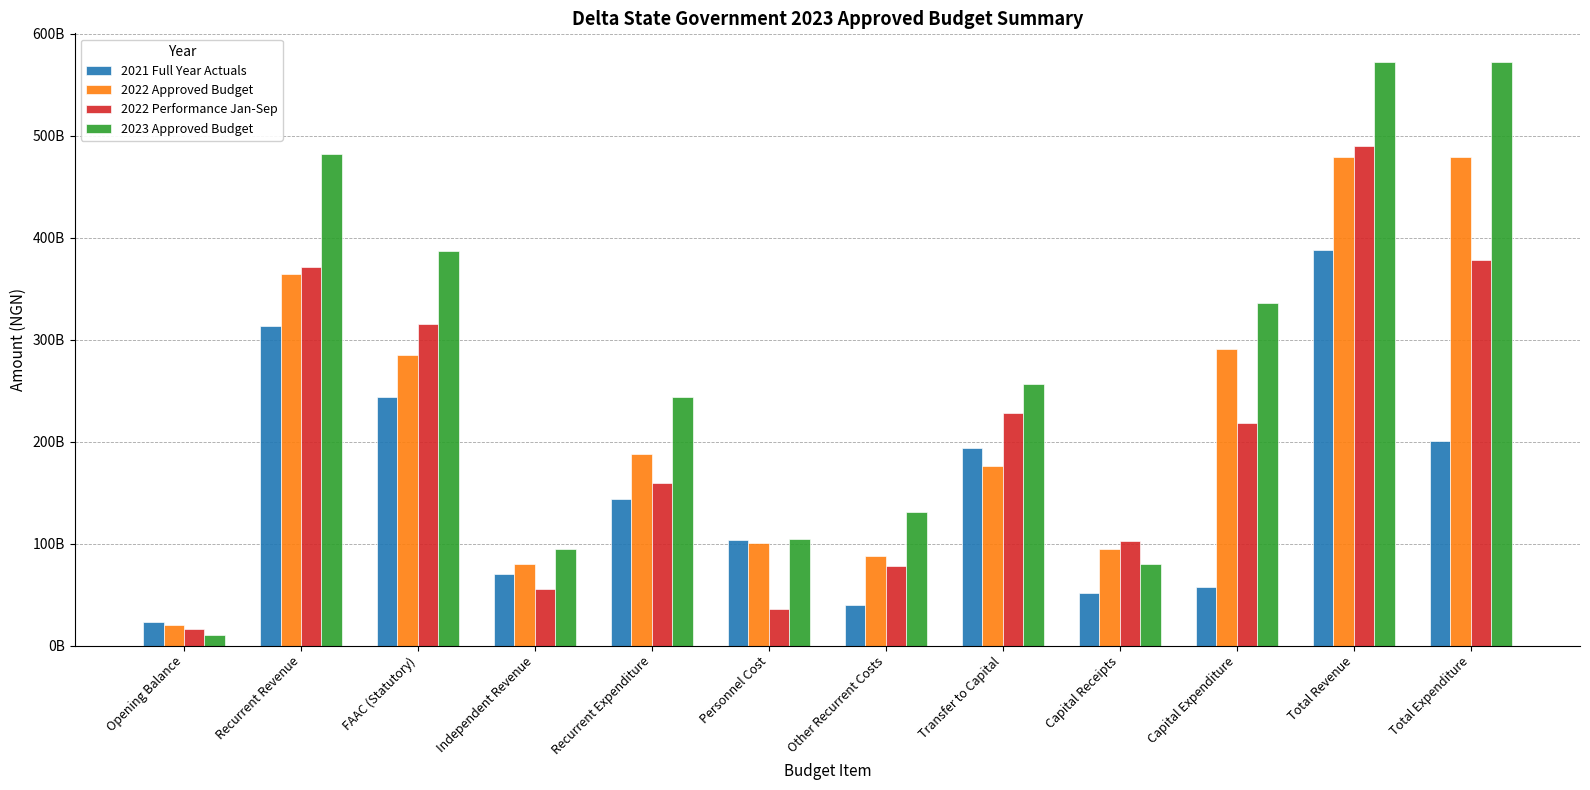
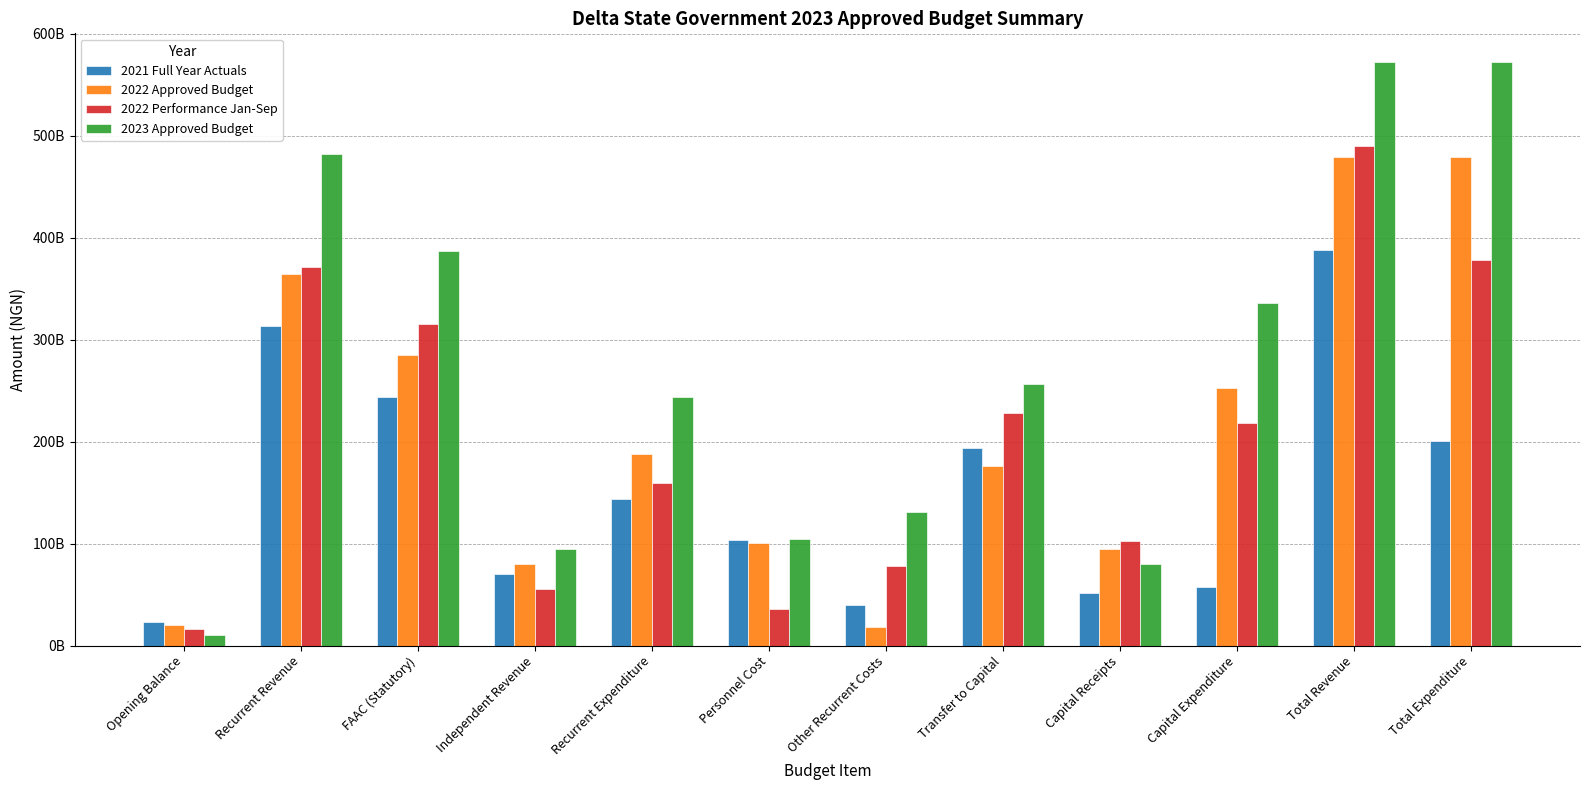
  {
    "2021 Full Year Actuals": {
      "Opening Balance": 23000000000,
      "Recurrent Revenue": 313000000000,
      "FAAC (Statutory)": 244000000000,
      "Independent Revenue": 70000000000,
      "Recurrent Expenditure": 143000000000,
      "Personnel Cost": 104000000000,
      "Other Recurrent Costs": 40000000000,
      "Transfer to Capital": 193000000000,
      "Capital Receipts": 51000000000,
      "Capital Expenditure": 57000000000,
      "Total Revenue": 388000000000,
      "Total Expenditure": 200000000000
    },
    "2022 Approved Budget": {
      "Opening Balance": 20000000000,
      "Recurrent Revenue": 364000000000,
      "FAAC (Statutory)": 284000000000,
      "Independent Revenue": 80000000000,
      "Recurrent Expenditure": 188000000000,
      "Personnel Cost": 101000000000,
-     "Other Recurrent Costs": 88000000000,
+     "Other Recurrent Costs": 19000000000,
      "Transfer to Capital": 176000000000,
      "Capital Receipts": 95000000000,
-     "Capital Expenditure": 291000000000,
+     "Capital Expenditure": 252000000000,
      "Total Revenue": 479000000000,
      "Total Expenditure": 479000000000
    },
    "2022 Performance Jan-Sep": {
      "Opening Balance": 17000000000,
      "Recurrent Revenue": 371000000000,
      "FAAC (Statutory)": 315000000000,
      "Independent Revenue": 56000000000,
      "Recurrent Expenditure": 160000000000,
      "Personnel Cost": 36000000000,
      "Other Recurrent Costs": 78000000000,
      "Transfer to Capital": 228000000000,
      "Capital Receipts": 102000000000,
      "Capital Expenditure": 219000000000,
      "Total Revenue": 490000000000,
      "Total Expenditure": 378000000000
    },
    "2023 Approved Budget": {
      "Opening Balance": 10000000000,
      "Recurrent Revenue": 481000000000,
      "FAAC (Statutory)": 386000000000,
      "Independent Revenue": 95000000000,
      "Recurrent Expenditure": 244000000000,
      "Personnel Cost": 104000000000,
      "Other Recurrent Costs": 131000000000,
      "Transfer to Capital": 256000000000,
      "Capital Receipts": 80000000000,
      "Capital Expenditure": 336000000000,
      "Total Revenue": 572000000000,
      "Total Expenditure": 572000000000
    }
  }
